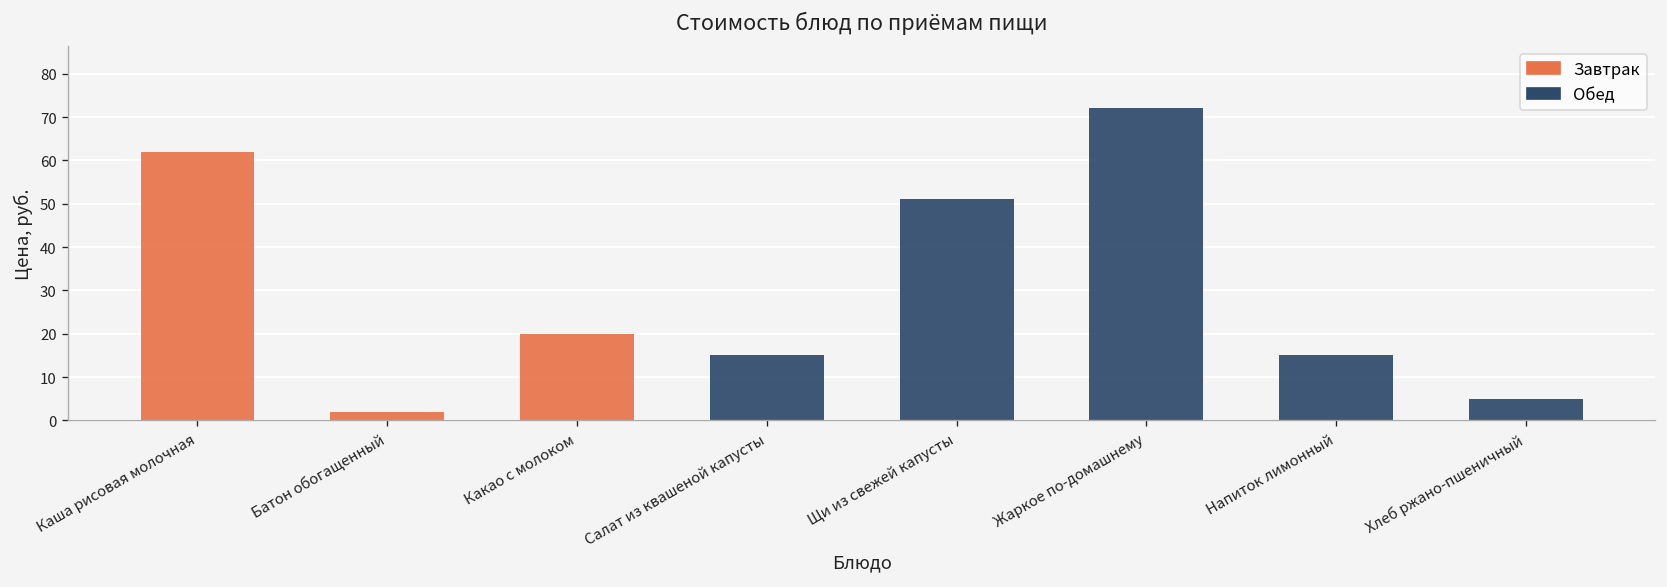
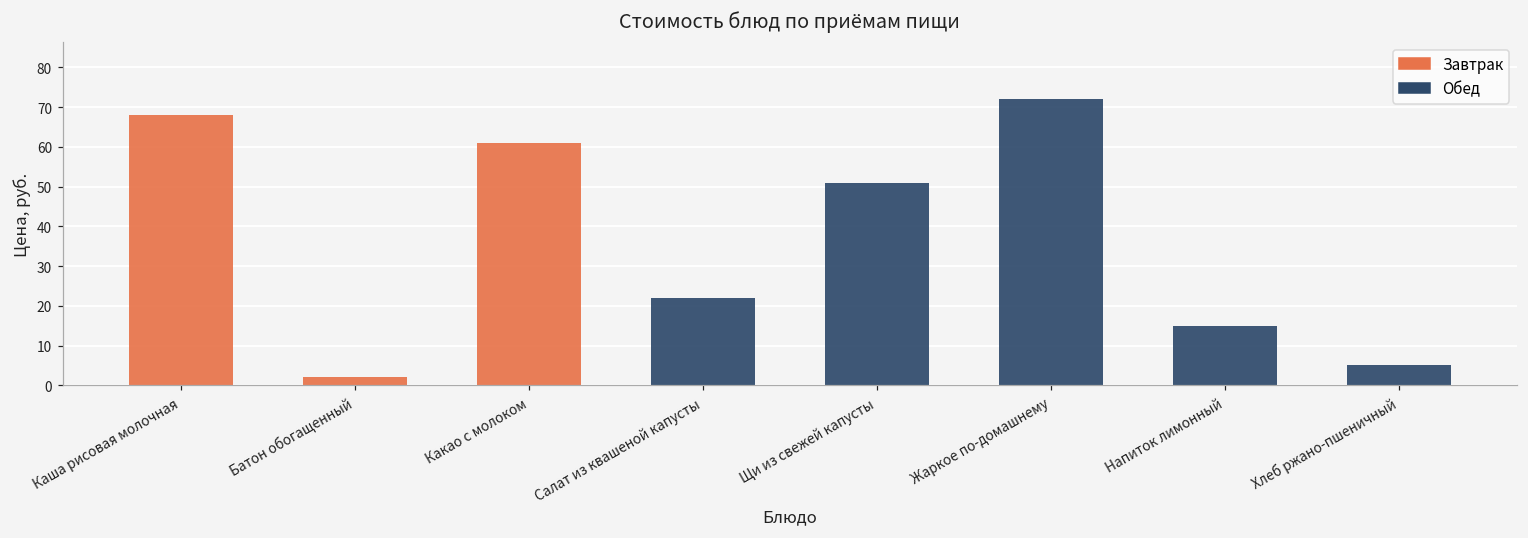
  {
-   "Каша рисовая молочная": 62,
+   "Каша рисовая молочная": 68,
    "Батон обогащенный": 2,
-   "Какао с молоком": 20,
-   "Салат из квашеной капусты": 15,
+   "Какао с молоком": 61,
+   "Салат из квашеной капусты": 22,
    "Щи из свежей капусты": 51,
    "Жаркое по-домашнему": 72,
    "Напиток лимонный": 15,
    "Хлеб ржано-пшеничный": 5
  }
